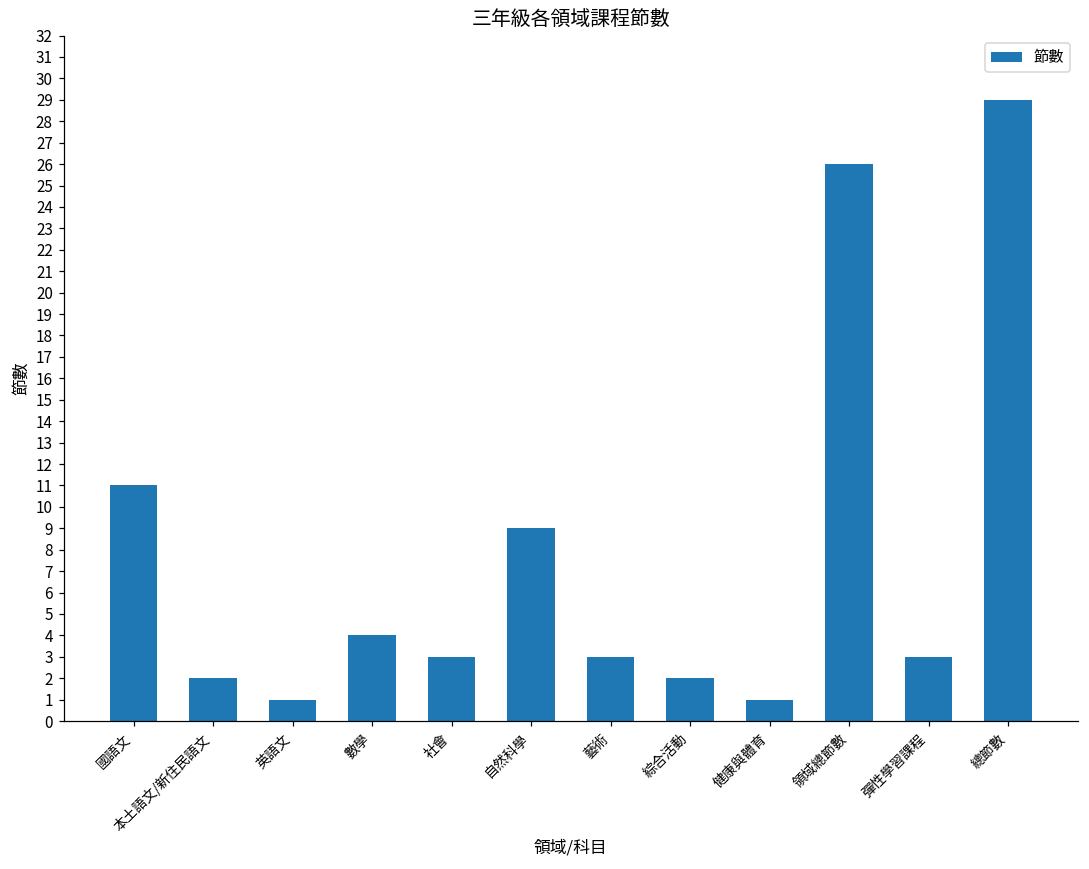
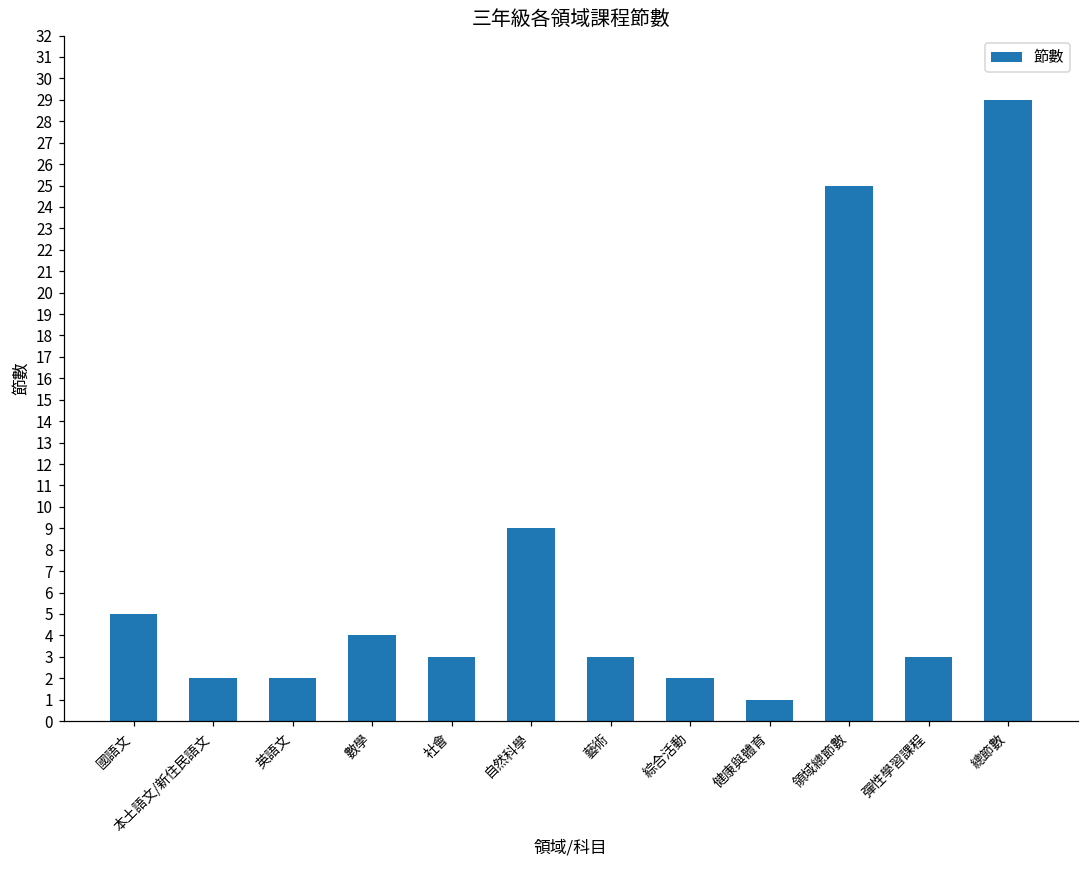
  {
-   "國語文": 11,
+   "國語文": 5,
    "本土語文/新住民語文": 2,
-   "英語文": 1,
+   "英語文": 2,
    "數學": 4,
    "社會": 3,
    "自然科學": 9,
    "藝術": 3,
    "綜合活動": 2,
    "健康與體育": 1,
-   "領域總節數": 26,
+   "領域總節數": 25,
    "彈性學習課程": 3,
    "總節數": 29
  }
